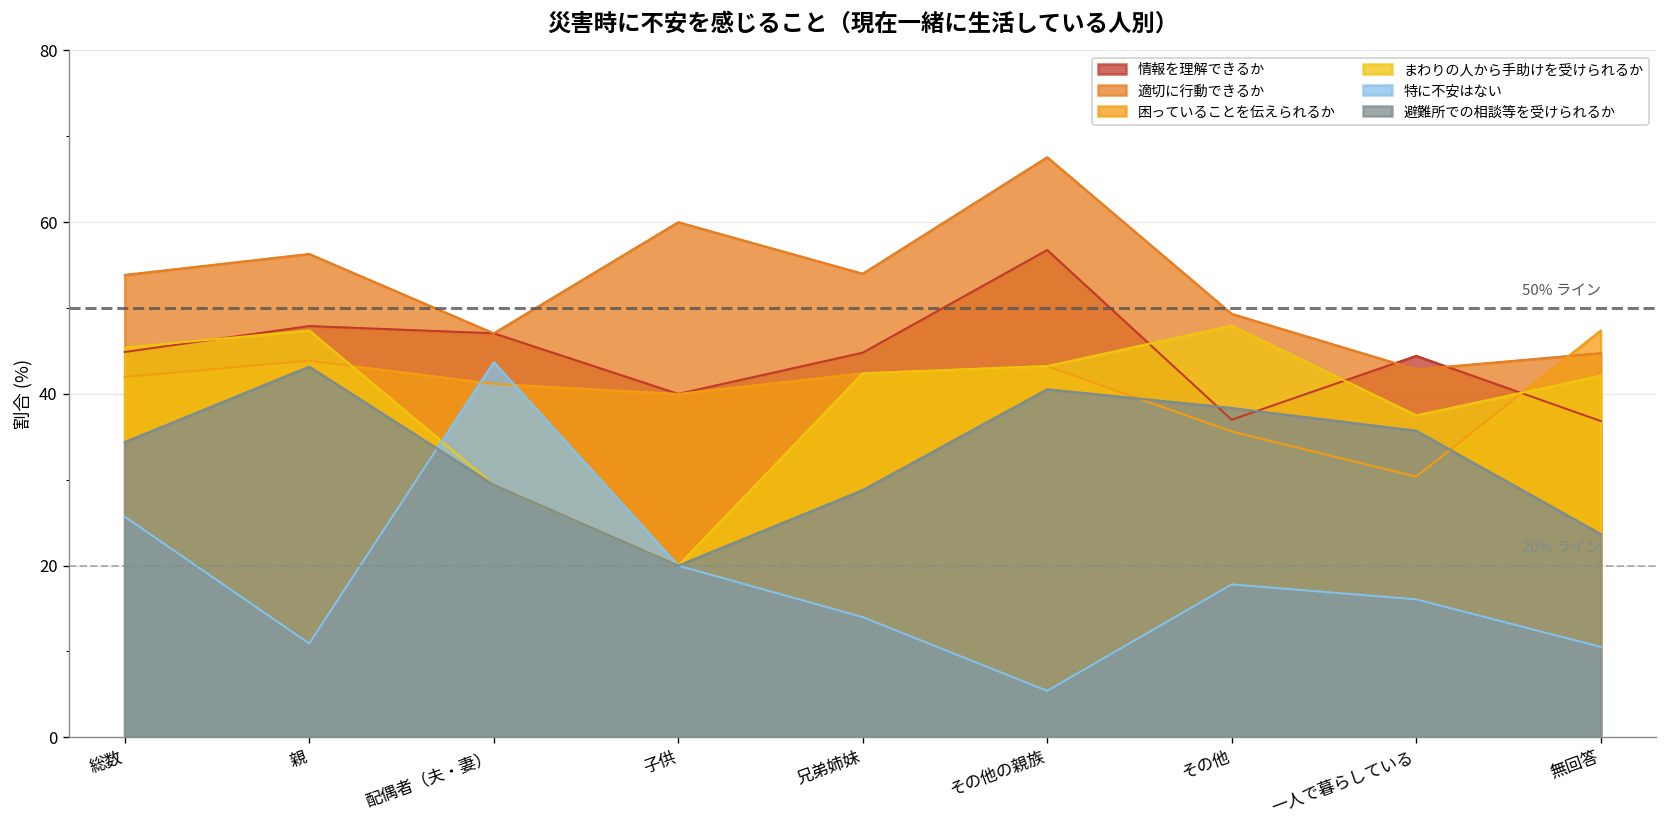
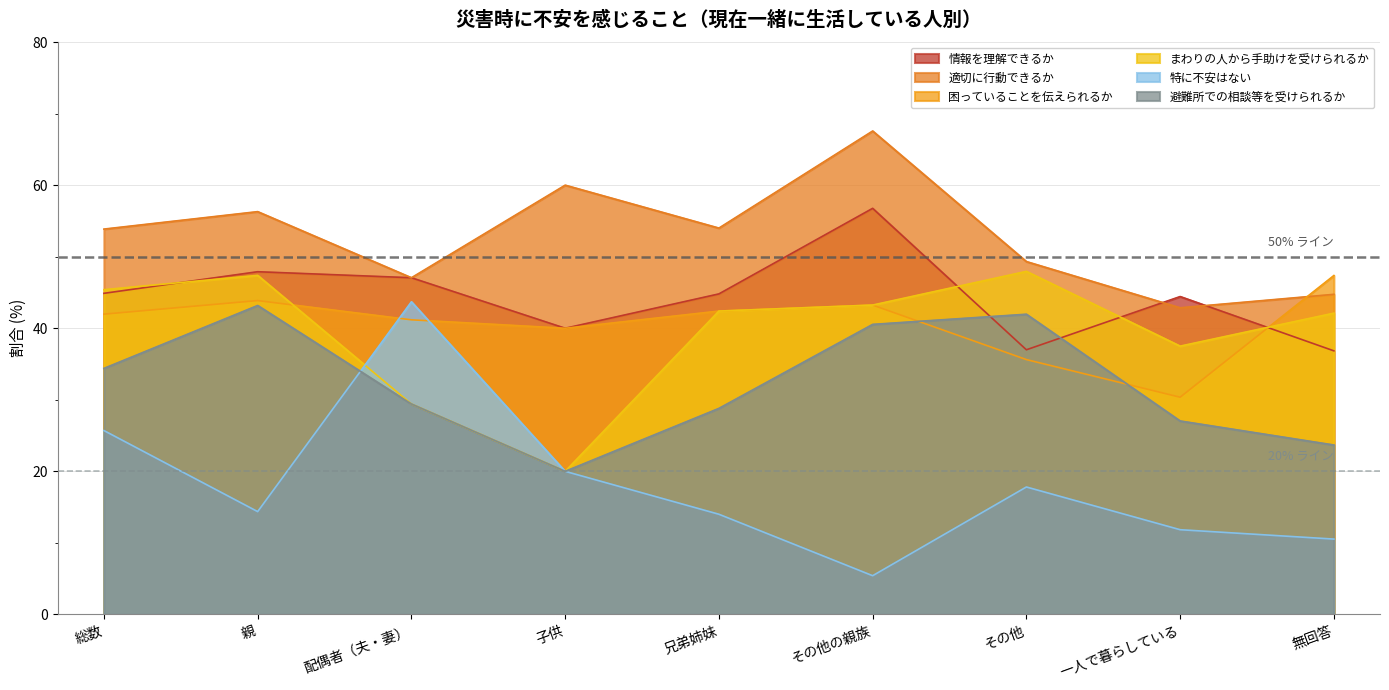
  {
    "情報を理解できるか": {
      "総数": 45,
      "親": 48,
      "兄弟姉妹": 45,
      "その他の親族": 57,
      "その他": 37,
      "一人で暮らしている": 44,
      "無回答": 37
    },
    "特に不安はない": {
      "総数": 26,
-     "親": 11,
+     "親": 14,
      "配偶者（夫・妻）": 44,
      "兄弟姉妹": 14,
      "その他の親族": 5,
      "その他": 18,
-     "一人で暮らしている": 16,
+     "一人で暮らしている": 12,
      "無回答": 11
    },
    "避難所での相談等を受けられるか": {
      "総数": 34,
      "親": 43,
      "兄弟姉妹": 29,
      "その他の親族": 41,
-     "その他": 38,
-     "一人で暮らしている": 36,
+     "その他": 42,
+     "一人で暮らしている": 27,
      "無回答": 24
    }
  }
